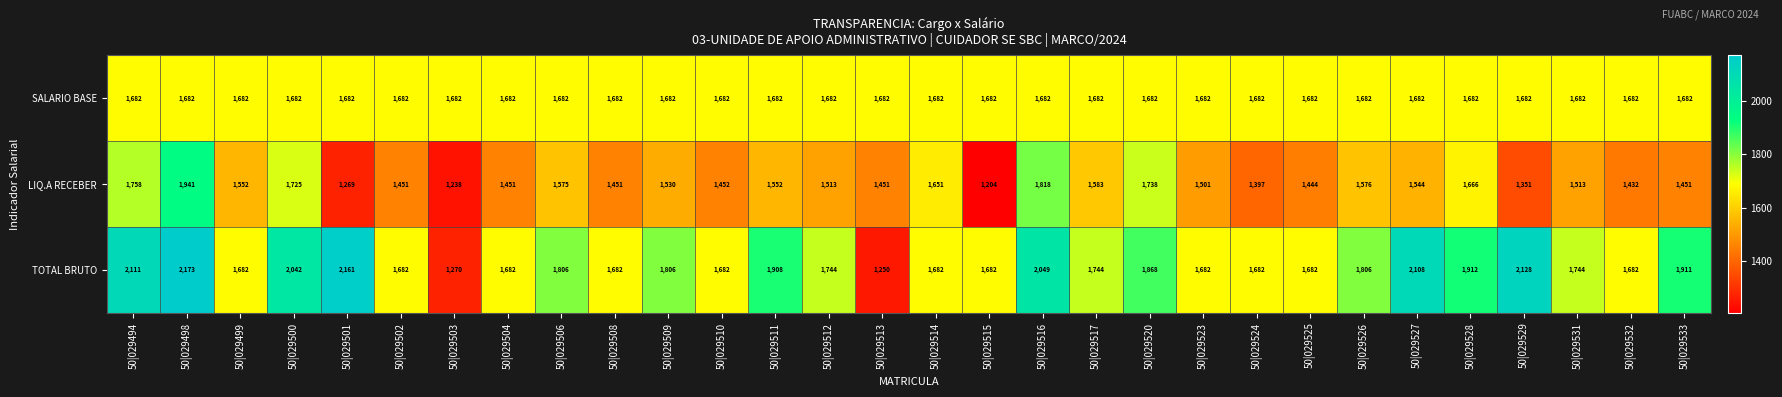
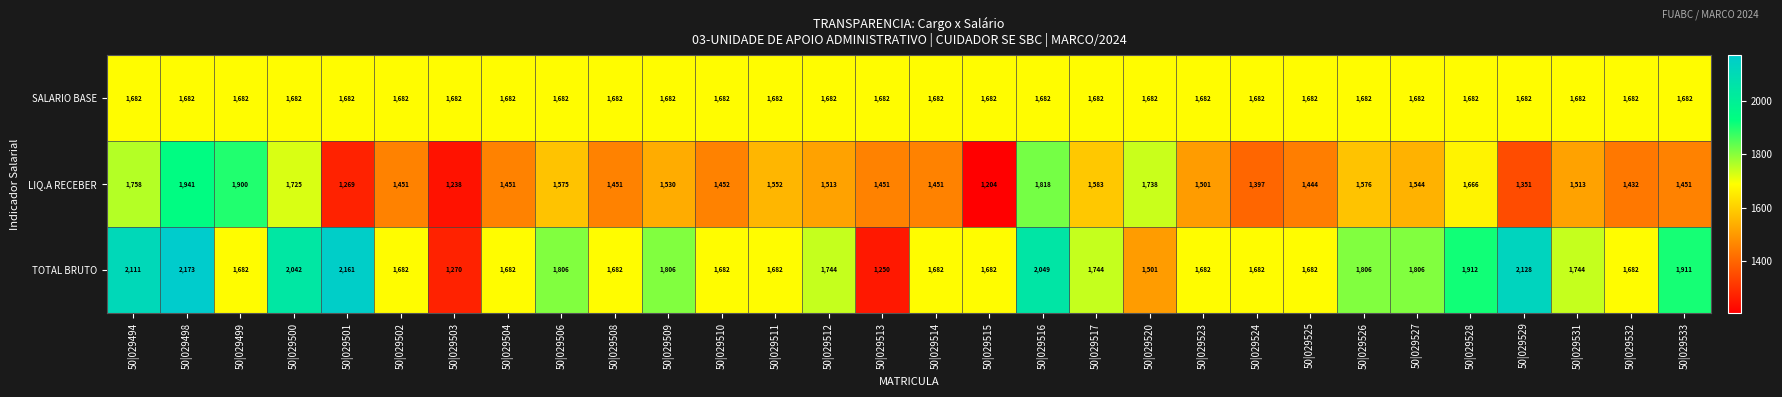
  {
    "SALARIO BASE": {
      "50|029494": "1,682",
      "50|029498": "1,682",
      "50|029499": "1,682",
      "50|029500": "1,682",
      "50|029501": "1,682",
      "50|029502": "1,682",
      "50|029503": "1,682",
      "50|029504": "1,682",
      "50|029506": "1,682",
      "50|029508": "1,682",
      "50|029509": "1,682",
      "50|029510": "1,682",
      "50|029511": "1,682",
      "50|029512": "1,682",
      "50|029513": "1,682",
      "50|029514": "1,682",
      "50|029515": "1,682",
      "50|029516": "1,682",
      "50|029517": "1,682",
      "50|029520": "1,682",
      "50|029523": "1,682",
      "50|029524": "1,682",
      "50|029525": "1,682",
      "50|029526": "1,682",
      "50|029527": "1,682",
      "50|029528": "1,682",
      "50|029529": "1,682",
      "50|029531": "1,682",
      "50|029532": "1,682",
      "50|029533": "1,682"
    },
    "LIQ.A RECEBER": {
      "50|029494": "1,758",
      "50|029498": "1,941",
-     "50|029499": "1,552",
+     "50|029499": "1,900",
      "50|029500": "1,725",
      "50|029501": "1,269",
      "50|029502": "1,451",
      "50|029503": "1,238",
      "50|029504": "1,451",
      "50|029506": "1,575",
      "50|029508": "1,451",
      "50|029509": "1,530",
      "50|029510": "1,452",
      "50|029511": "1,552",
      "50|029512": "1,513",
      "50|029513": "1,451",
-     "50|029514": "1,651",
+     "50|029514": "1,451",
      "50|029515": "1,204",
      "50|029516": "1,818",
      "50|029517": "1,583",
      "50|029520": "1,738",
      "50|029523": "1,501",
      "50|029524": "1,397",
      "50|029525": "1,444",
      "50|029526": "1,576",
      "50|029527": "1,544",
      "50|029528": "1,666",
      "50|029529": "1,351",
      "50|029531": "1,513",
      "50|029532": "1,432",
      "50|029533": "1,451"
    },
    "TOTAL BRUTO": {
      "50|029494": "2,111",
      "50|029498": "2,173",
      "50|029499": "1,682",
      "50|029500": "2,042",
      "50|029501": "2,161",
      "50|029502": "1,682",
      "50|029503": "1,270",
      "50|029504": "1,682",
      "50|029506": "1,806",
      "50|029508": "1,682",
      "50|029509": "1,806",
      "50|029510": "1,682",
-     "50|029511": "1,908",
+     "50|029511": "1,682",
      "50|029512": "1,744",
      "50|029513": "1,250",
      "50|029514": "1,682",
      "50|029515": "1,682",
      "50|029516": "2,049",
      "50|029517": "1,744",
-     "50|029520": "1,868",
+     "50|029520": "1,501",
      "50|029523": "1,682",
      "50|029524": "1,682",
      "50|029525": "1,682",
      "50|029526": "1,806",
-     "50|029527": "2,108",
+     "50|029527": "1,806",
      "50|029528": "1,912",
      "50|029529": "2,128",
      "50|029531": "1,744",
      "50|029532": "1,682",
      "50|029533": "1,911"
    }
  }
